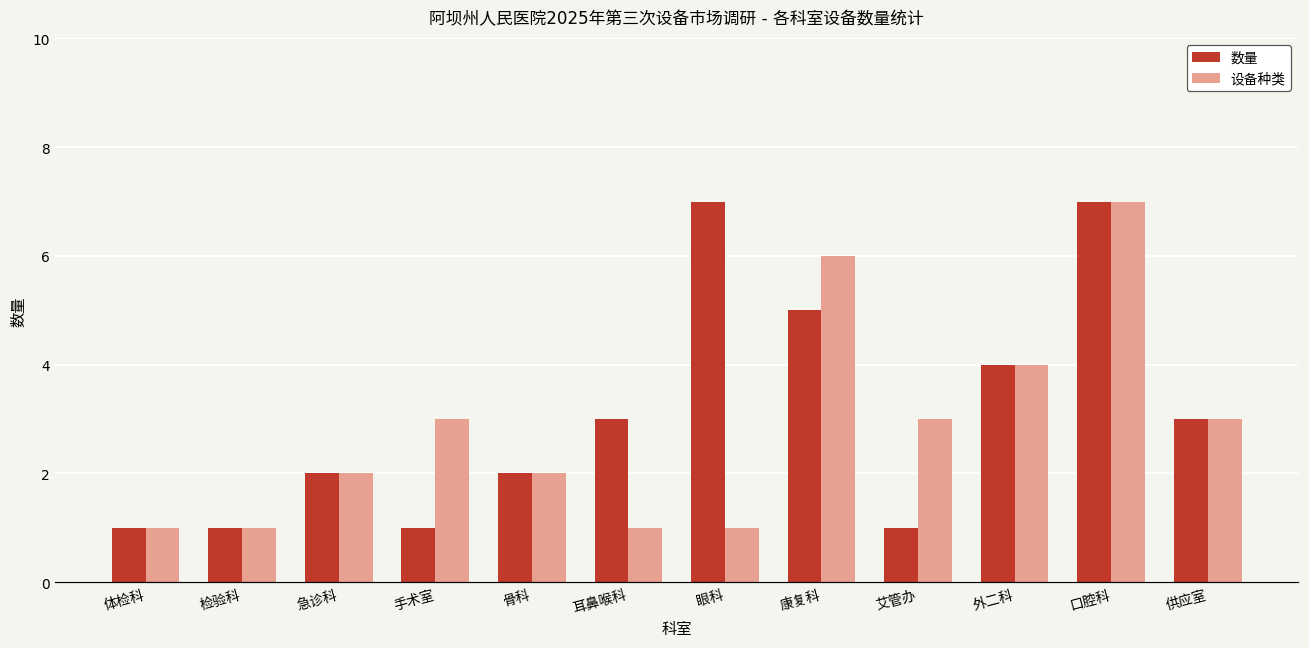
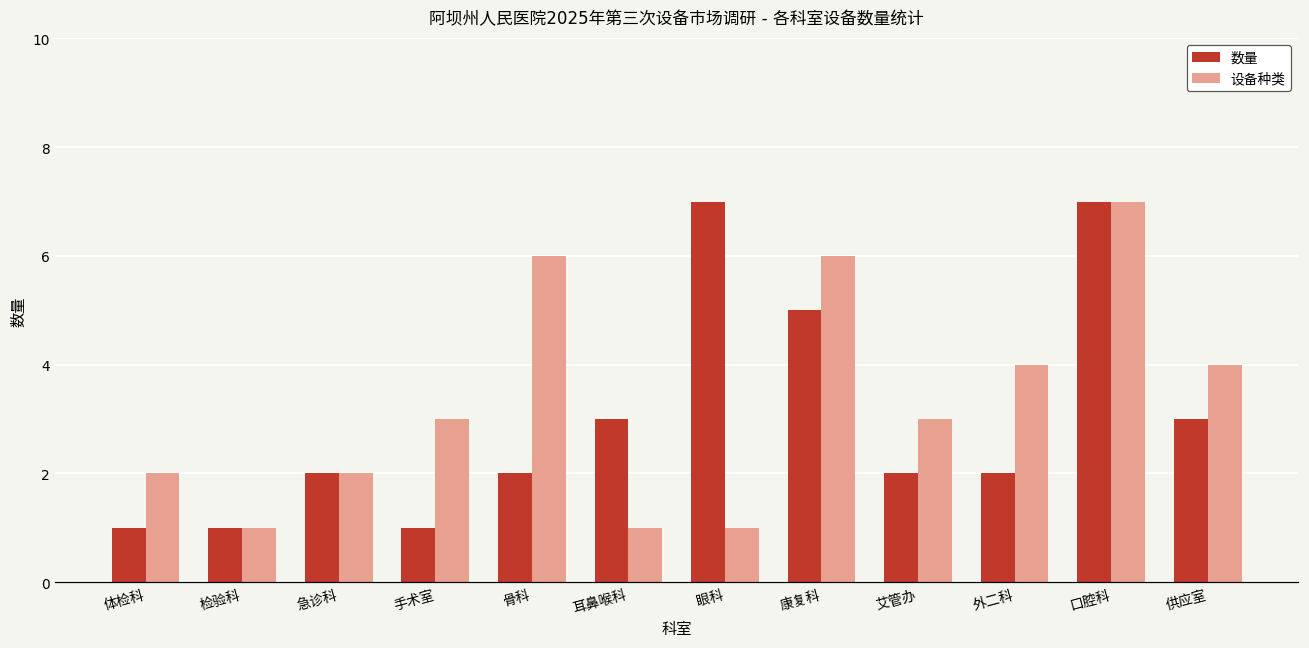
  {
    "数量": {
      "体检科": 1,
      "检验科": 1,
      "急诊科": 2,
      "手术室": 1,
      "骨科": 2,
      "耳鼻喉科": 3,
      "眼科": 7,
      "康复科": 5,
-     "艾管办": 1,
-     "外二科": 4,
+     "艾管办": 2,
+     "外二科": 2,
      "口腔科": 7,
      "供应室": 3
    },
    "设备种类": {
-     "体检科": 1,
+     "体检科": 2,
      "检验科": 1,
      "急诊科": 2,
      "手术室": 3,
-     "骨科": 2,
+     "骨科": 6,
      "耳鼻喉科": 1,
      "眼科": 1,
      "康复科": 6,
      "艾管办": 3,
      "外二科": 4,
      "口腔科": 7,
-     "供应室": 3
+     "供应室": 4
    }
  }
